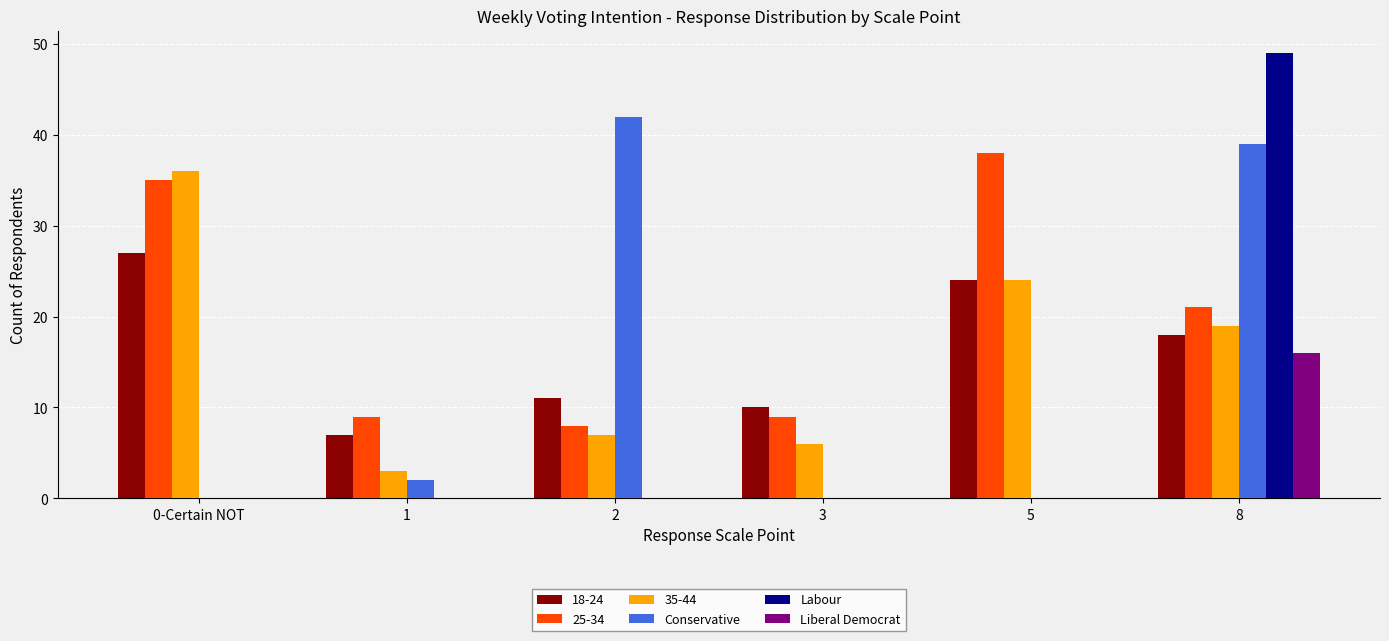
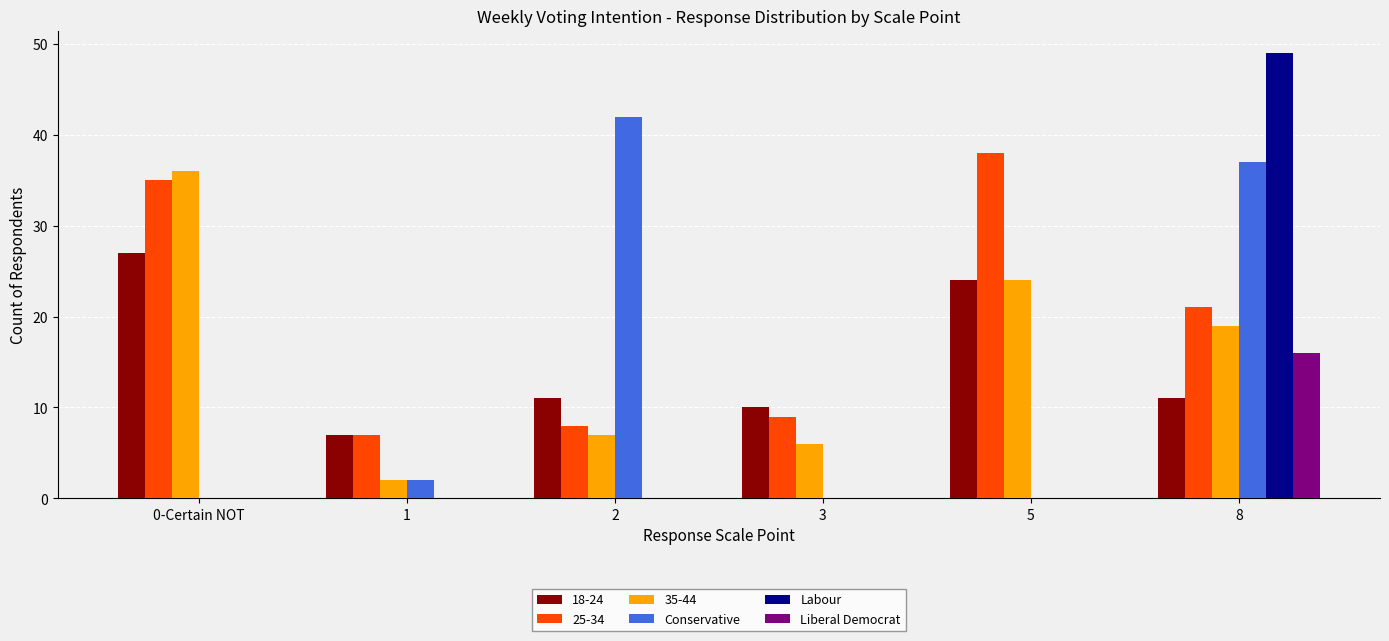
  {
    "18-24": {
      "0-Certain NOT": 27,
      "1": 7,
      "2": 11,
      "3": 10,
      "5": 24,
-     "8": 18
+     "8": 11
    },
    "25-34": {
      "0-Certain NOT": 35,
-     "1": 9,
+     "1": 7,
      "2": 8,
      "3": 9,
      "5": 38,
      "8": 21
    },
    "35-44": {
      "0-Certain NOT": 36,
-     "1": 3,
+     "1": 2,
      "2": 7,
      "3": 6,
      "5": 24,
      "8": 19
    },
    "Conservative": {
      "0-Certain NOT": 0,
      "1": 2,
      "2": 42,
      "3": 0,
      "5": 0,
-     "8": 39
+     "8": 37
    },
    "Labour": {
      "0-Certain NOT": 0,
      "1": 0,
      "2": 0,
      "3": 0,
      "5": 0,
      "8": 49
    },
    "Liberal Democrat": {
      "0-Certain NOT": 0,
      "1": 0,
      "2": 0,
      "3": 0,
      "5": 0,
      "8": 16
    }
  }
